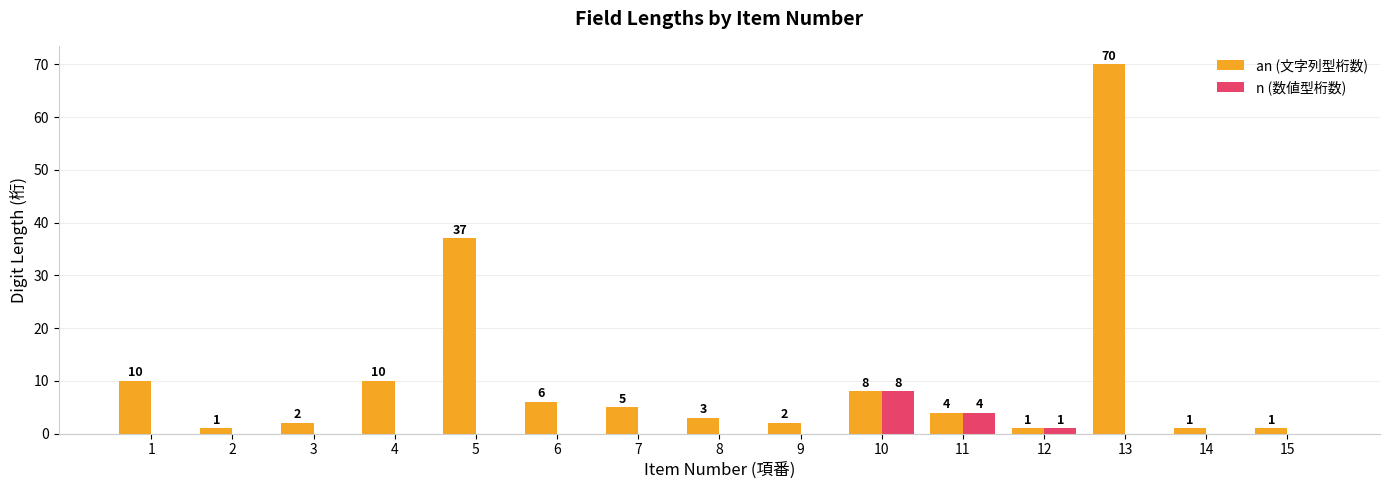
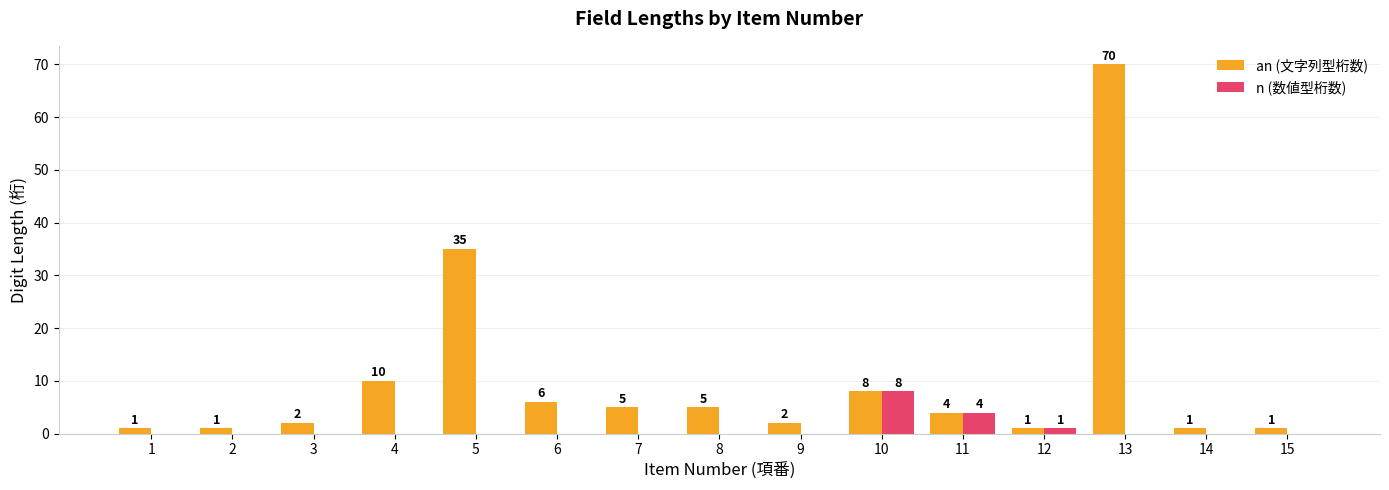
  {
    "an (文字列型桁数)": {
-     "1": 10,
+     "1": 1,
      "2": 1,
      "3": 2,
      "4": 10,
-     "5": 37,
+     "5": 35,
      "6": 6,
      "7": 5,
-     "8": 3,
+     "8": 5,
      "9": 2,
      "10": 8,
      "11": 4,
      "12": 1,
      "13": 70,
      "14": 1,
      "15": 1
    },
    "n (数値型桁数)": {
      "10": 8,
      "11": 4,
      "12": 1
    }
  }
